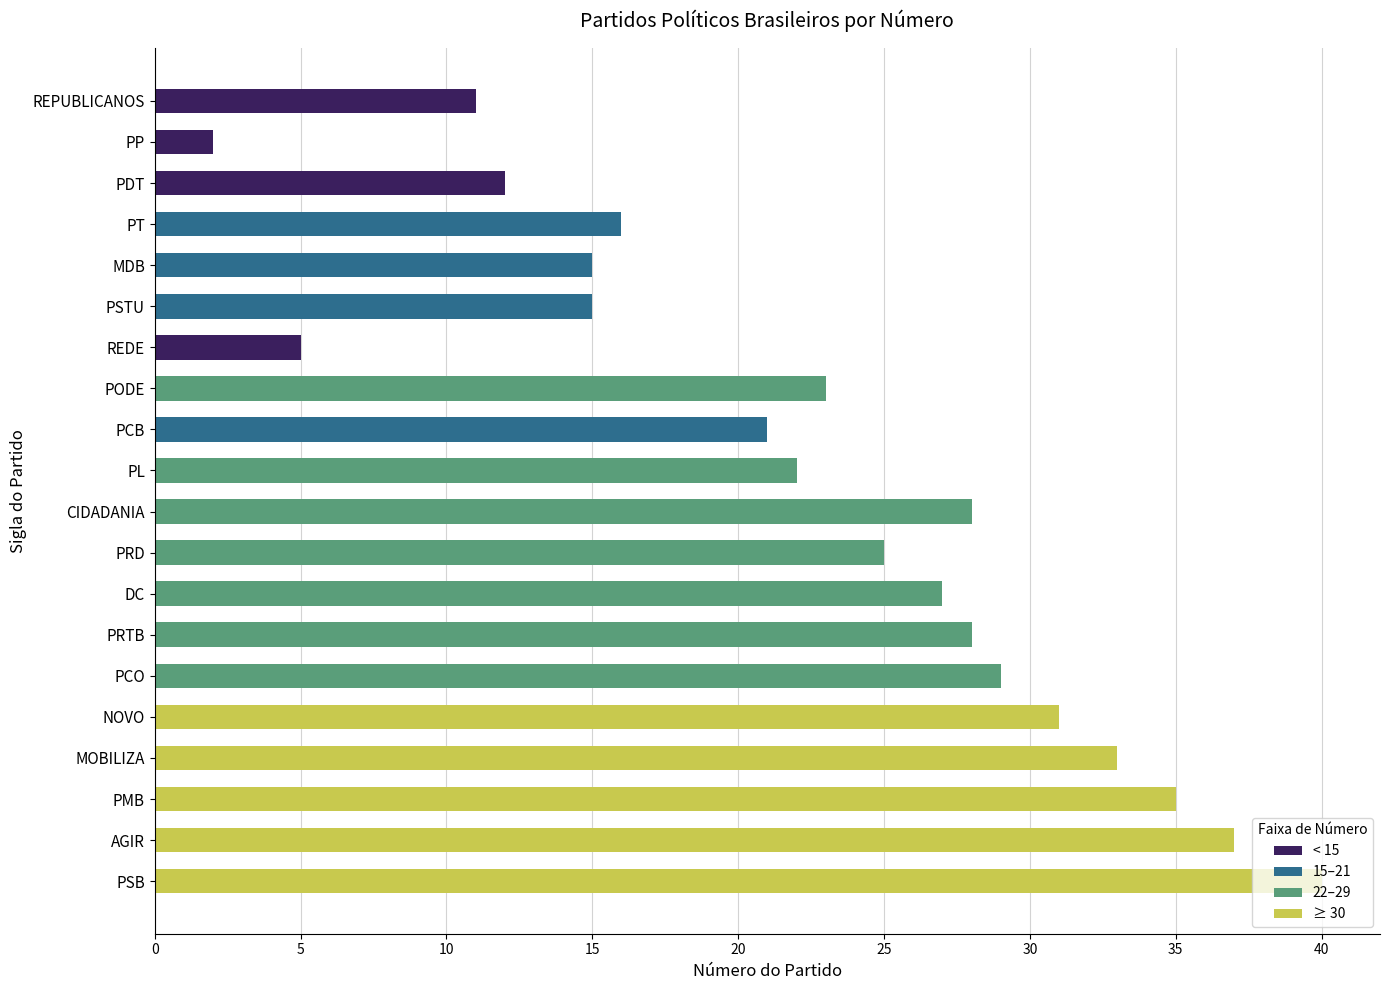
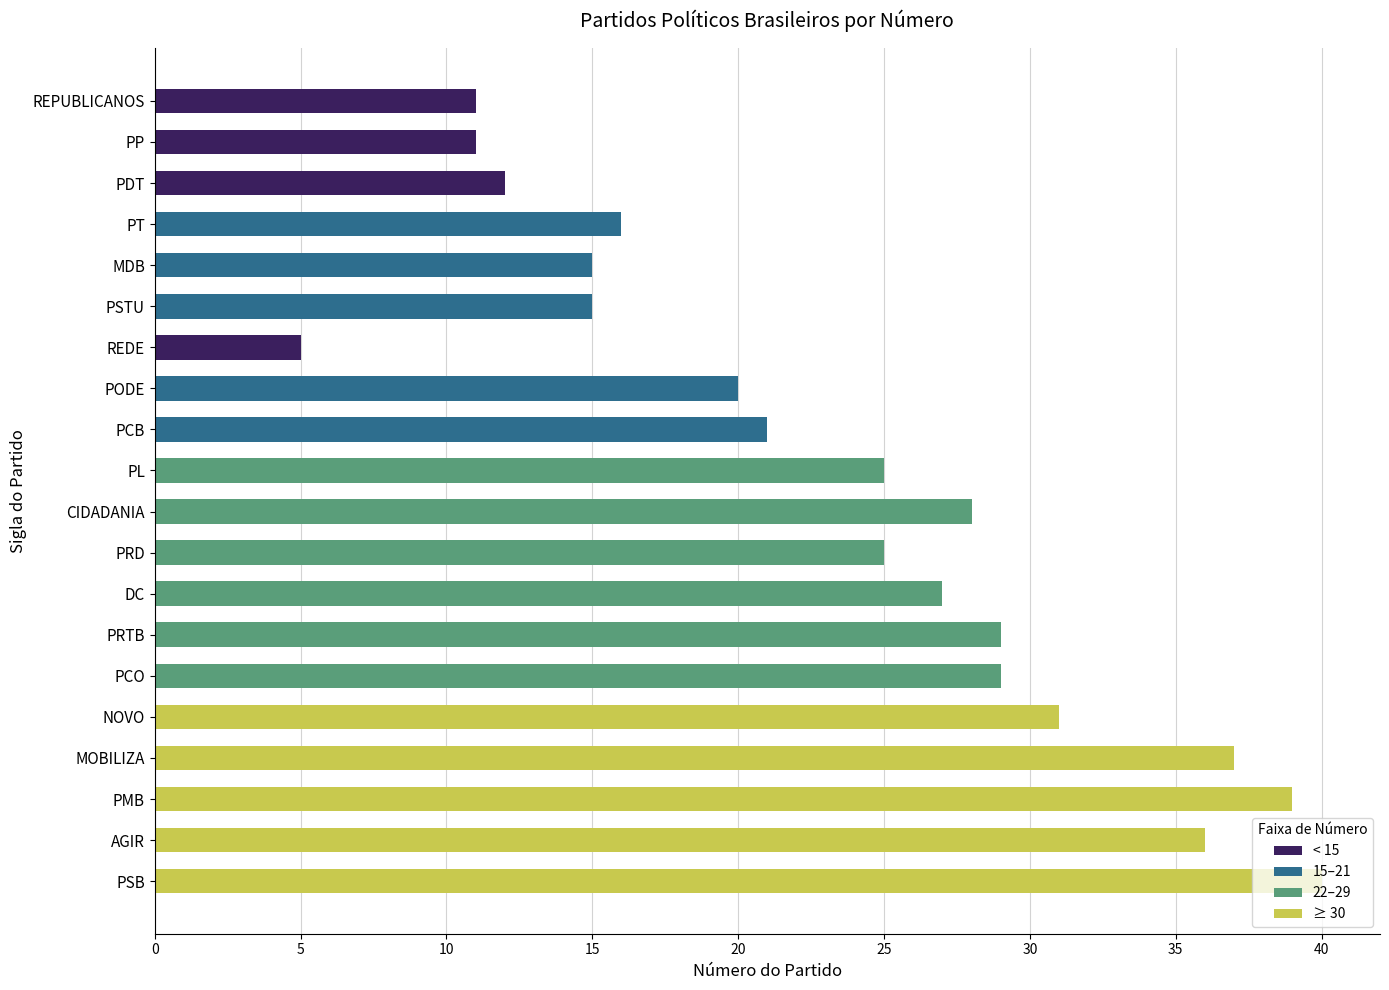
  {
    "REPUBLICANOS": 11,
-   "PP": 2,
+   "PP": 11,
    "PDT": 12,
    "PT": 16,
    "MDB": 15,
    "PSTU": 15,
    "REDE": 5,
-   "PODE": 23,
+   "PODE": 20,
    "PCB": 21,
-   "PL": 22,
+   "PL": 25,
    "CIDADANIA": 28,
    "PRD": 25,
    "DC": 27,
-   "PRTB": 28,
+   "PRTB": 29,
    "PCO": 29,
    "NOVO": 31,
-   "MOBILIZA": 33,
-   "PMB": 35,
-   "AGIR": 37
+   "MOBILIZA": 37,
+   "PMB": 39,
+   "AGIR": 36
  }
